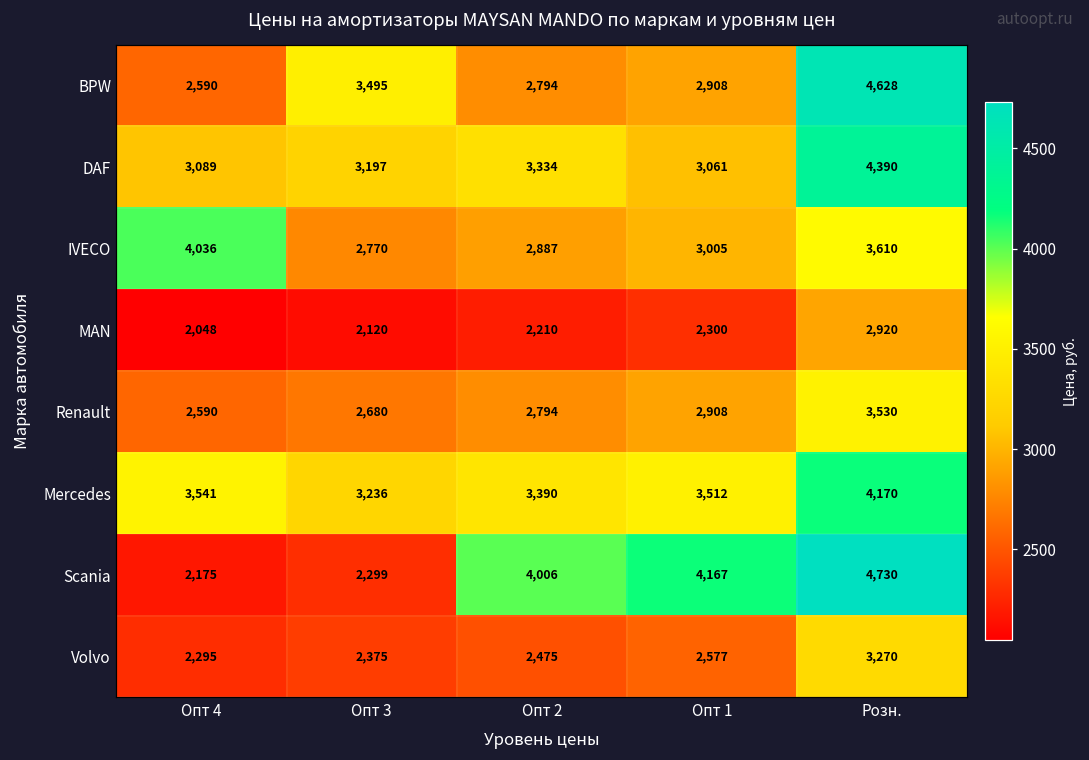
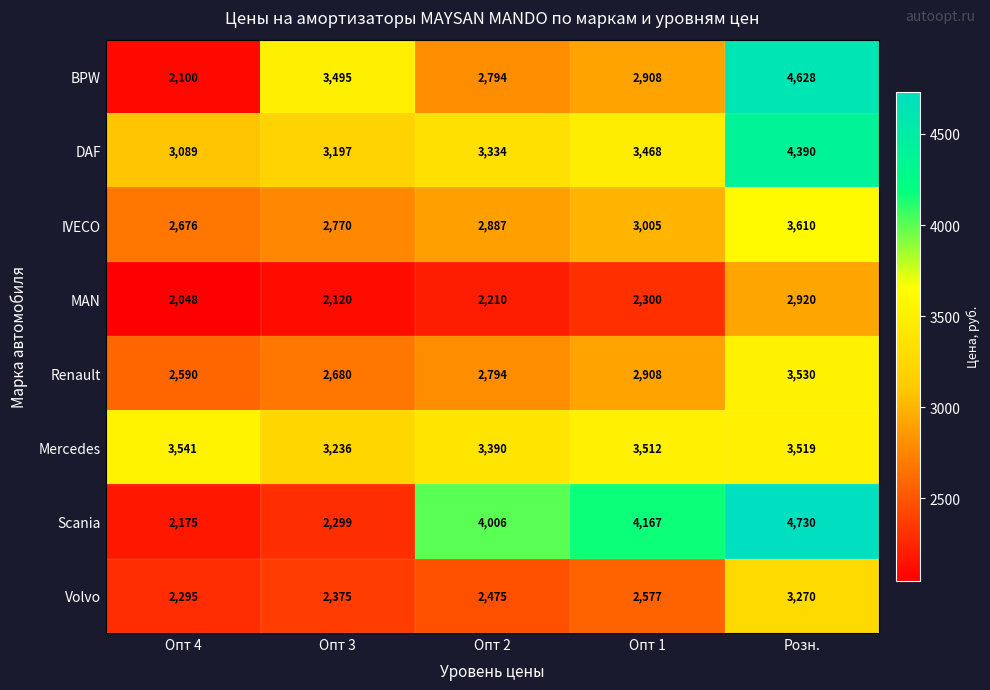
  {
    "BPW": {
-     "Опт 4": "2,590",
+     "Опт 4": "2,100",
      "Опт 3": "3,495",
      "Опт 2": "2,794",
      "Опт 1": "2,908",
      "Розн.": "4,628"
    },
    "DAF": {
      "Опт 4": "3,089",
      "Опт 3": "3,197",
      "Опт 2": "3,334",
-     "Опт 1": "3,061",
+     "Опт 1": "3,468",
      "Розн.": "4,390"
    },
    "IVECO": {
-     "Опт 4": "4,036",
+     "Опт 4": "2,676",
      "Опт 3": "2,770",
      "Опт 2": "2,887",
      "Опт 1": "3,005",
      "Розн.": "3,610"
    },
    "MAN": {
      "Опт 4": "2,048",
      "Опт 3": "2,120",
      "Опт 2": "2,210",
      "Опт 1": "2,300",
      "Розн.": "2,920"
    },
    "Renault": {
      "Опт 4": "2,590",
      "Опт 3": "2,680",
      "Опт 2": "2,794",
      "Опт 1": "2,908",
      "Розн.": "3,530"
    },
    "Mercedes": {
      "Опт 4": "3,541",
      "Опт 3": "3,236",
      "Опт 2": "3,390",
      "Опт 1": "3,512",
-     "Розн.": "4,170"
+     "Розн.": "3,519"
    },
    "Scania": {
      "Опт 4": "2,175",
      "Опт 3": "2,299",
      "Опт 2": "4,006",
      "Опт 1": "4,167",
      "Розн.": "4,730"
    },
    "Volvo": {
      "Опт 4": "2,295",
      "Опт 3": "2,375",
      "Опт 2": "2,475",
      "Опт 1": "2,577",
      "Розн.": "3,270"
    }
  }
